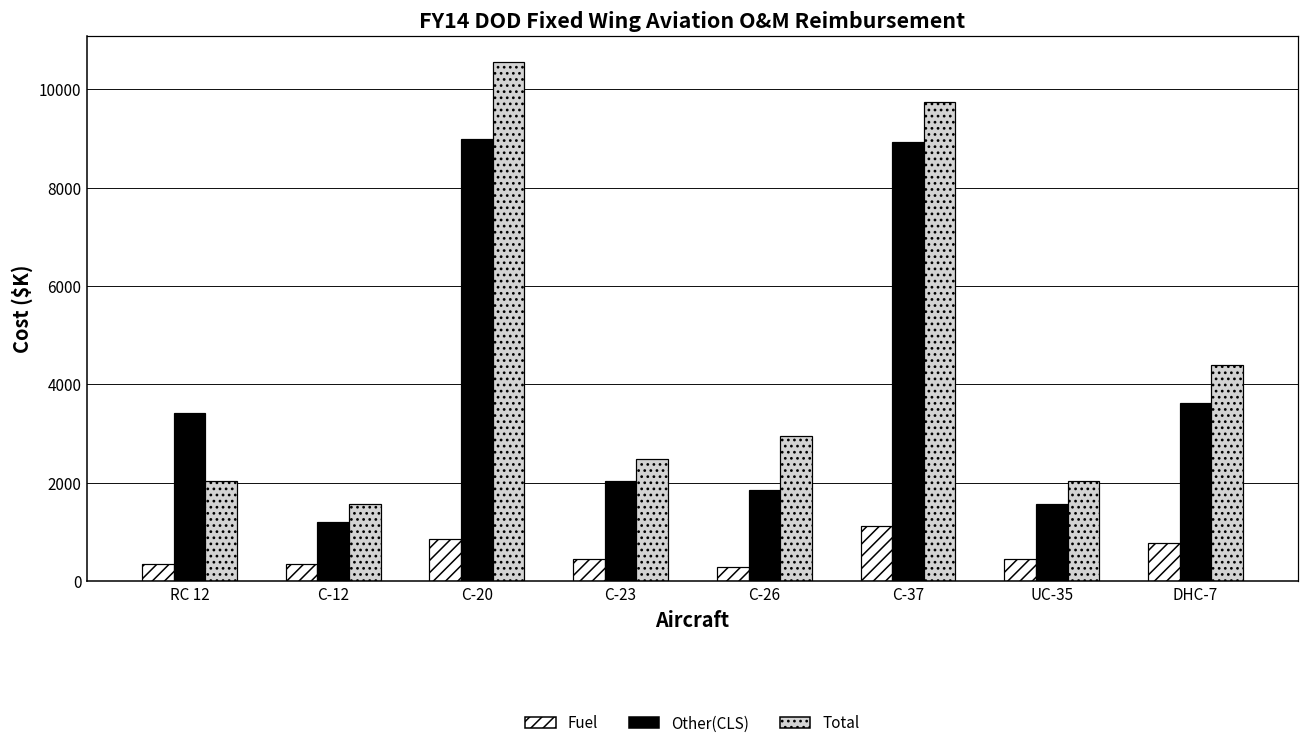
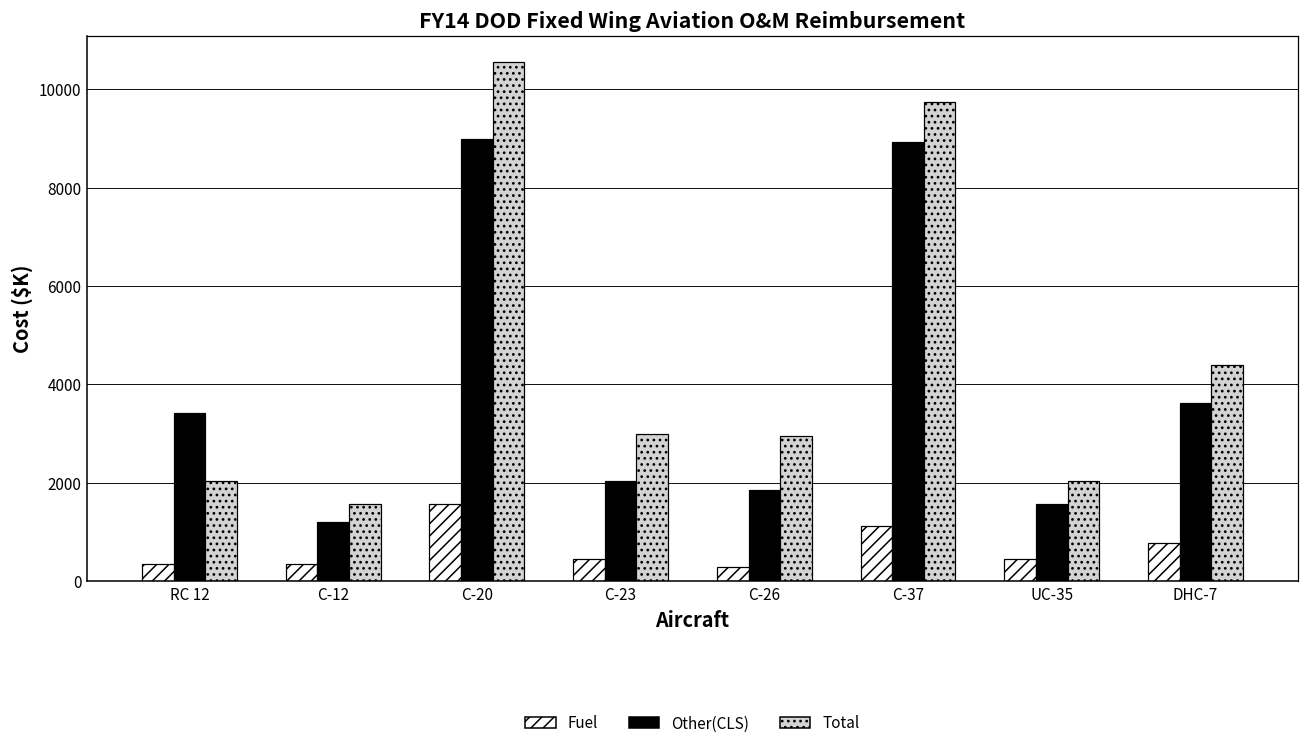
  {
    "Fuel": {
      "RC 12": 300,
      "C-12": 400,
-     "C-20": 800,
+     "C-20": 1600,
      "C-23": 400,
      "C-26": 300,
      "C-37": 1100,
      "UC-35": 500,
      "DHC-7": 800
    },
    "Other(CLS)": {
      "RC 12": 3400,
      "C-12": 1200,
      "C-20": 9000,
      "C-23": 2000,
      "C-26": 1900,
      "C-37": 8900,
      "UC-35": 1600,
      "DHC-7": 3600
    },
    "Total": {
      "RC 12": 2000,
      "C-12": 1600,
      "C-20": 10600,
-     "C-23": 2500,
+     "C-23": 3000,
      "C-26": 3000,
      "C-37": 9700,
      "UC-35": 2000,
      "DHC-7": 4400
    }
  }
